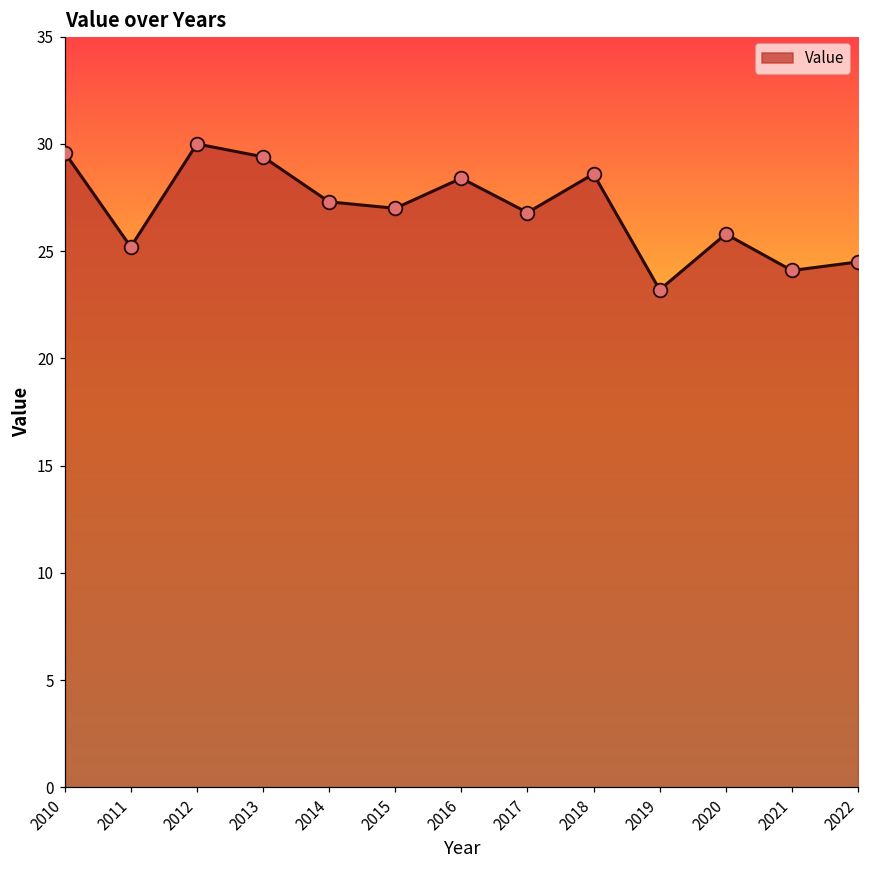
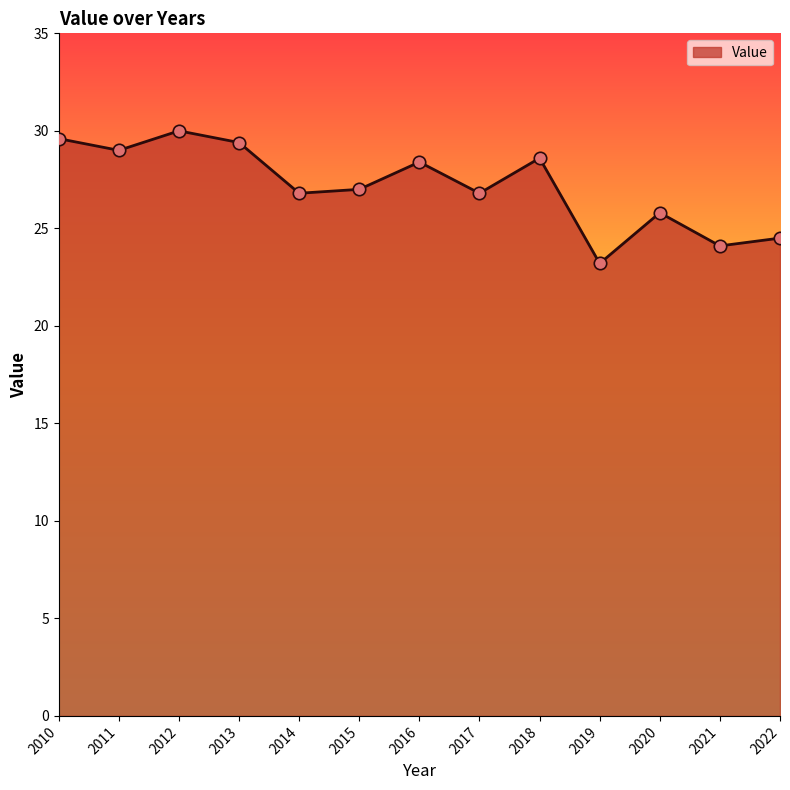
  {
    "2010": 29.6,
-   "2011": 25.2,
+   "2011": 29.0,
    "2012": 30.0,
    "2013": 29.4,
-   "2014": 27.3,
+   "2014": 26.8,
    "2015": 27.0,
    "2016": 28.4,
    "2017": 26.8,
    "2018": 28.6,
    "2019": 23.2,
    "2020": 25.8,
    "2021": 24.1,
    "2022": 24.5
  }
